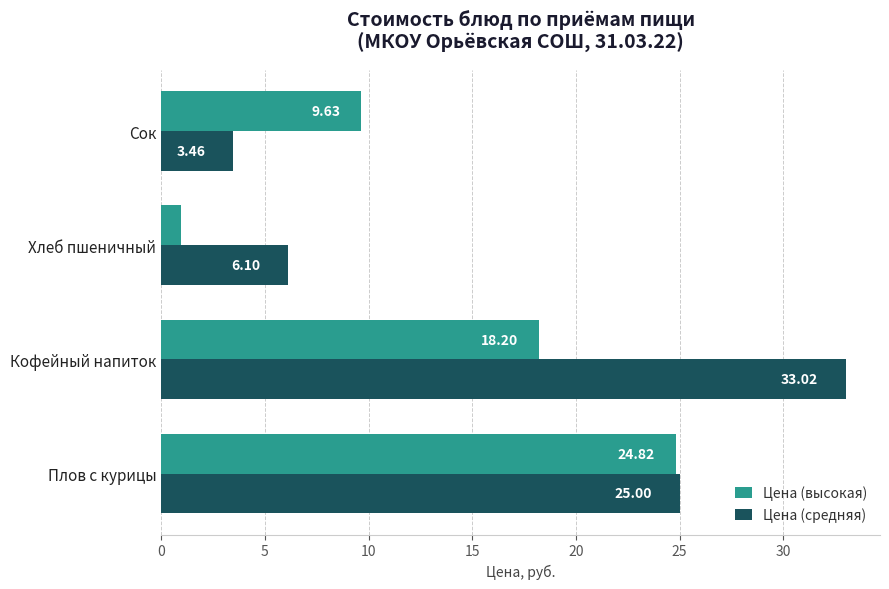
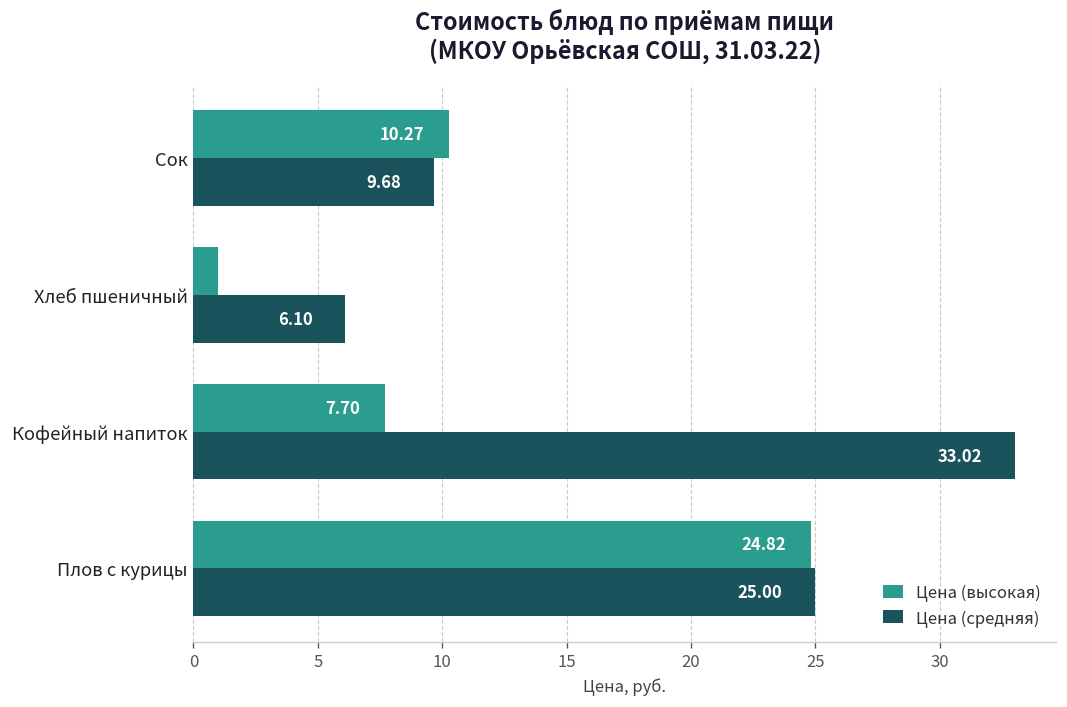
  {
    "Цена (высокая)": {
-     "Сок": 9.63,
-     "Кофейный напиток": 18.20,
+     "Сок": 10.27,
+     "Кофейный напиток": 7.70,
      "Плов с курицы": 24.82
    },
    "Цена (средняя)": {
-     "Сок": 3.46,
+     "Сок": 9.68,
      "Хлеб пшеничный": 6.10,
      "Кофейный напиток": 33.02,
      "Плов с курицы": 25.00
    }
  }
